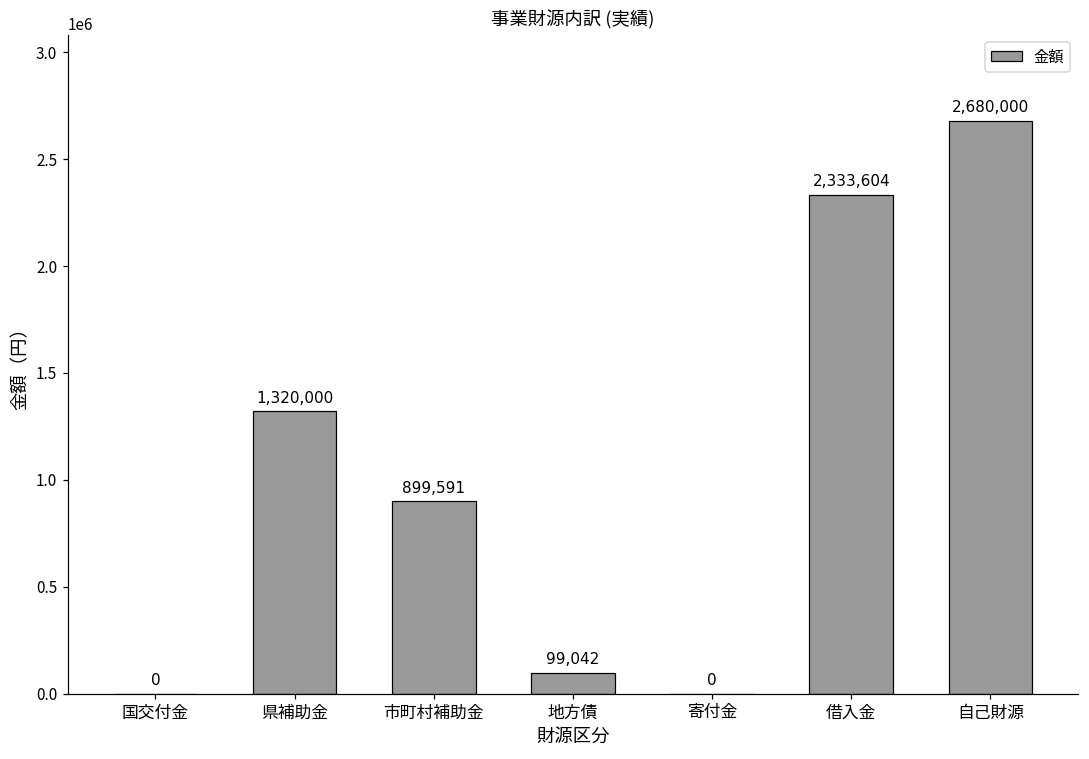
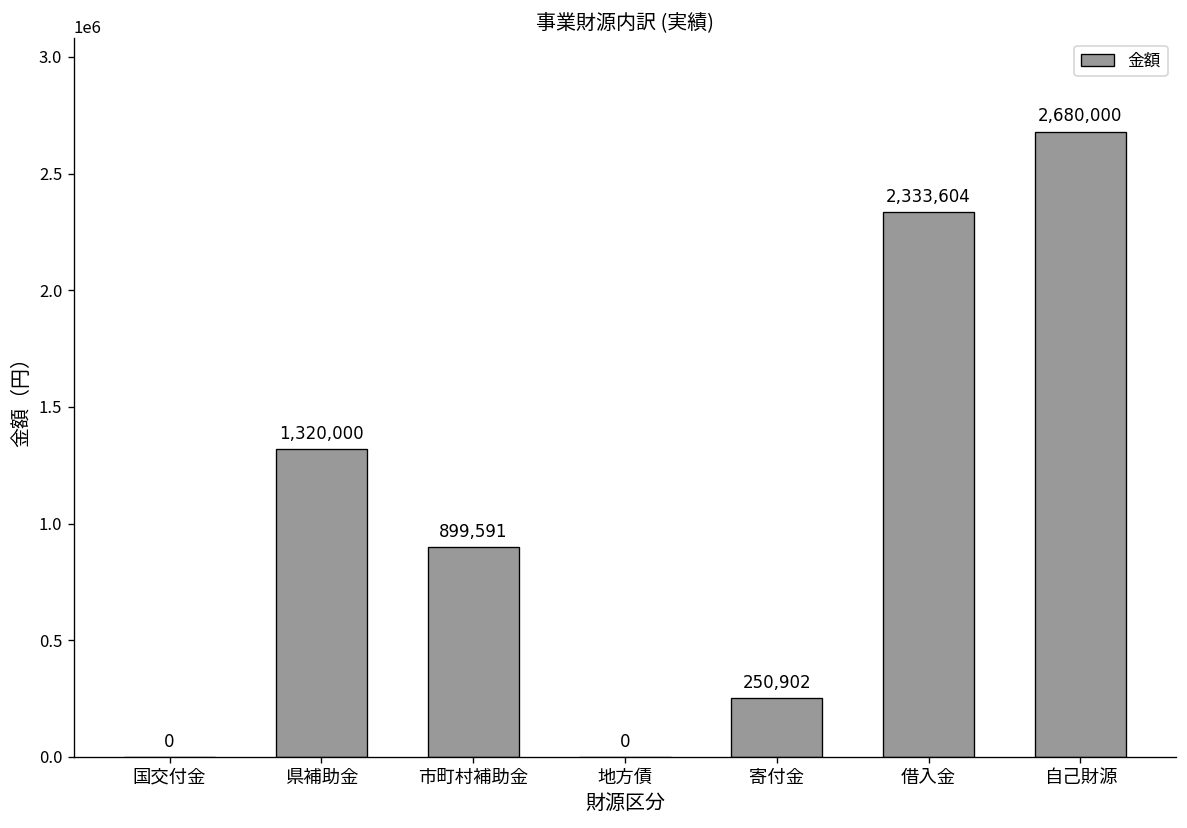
  {
    "国交付金": "0",
    "県補助金": "1,320,000",
    "市町村補助金": "899,591",
-   "地方債": "99,042",
-   "寄付金": "0",
+   "地方債": "0",
+   "寄付金": "250,902",
    "借入金": "2,333,604",
    "自己財源": "2,680,000"
  }
